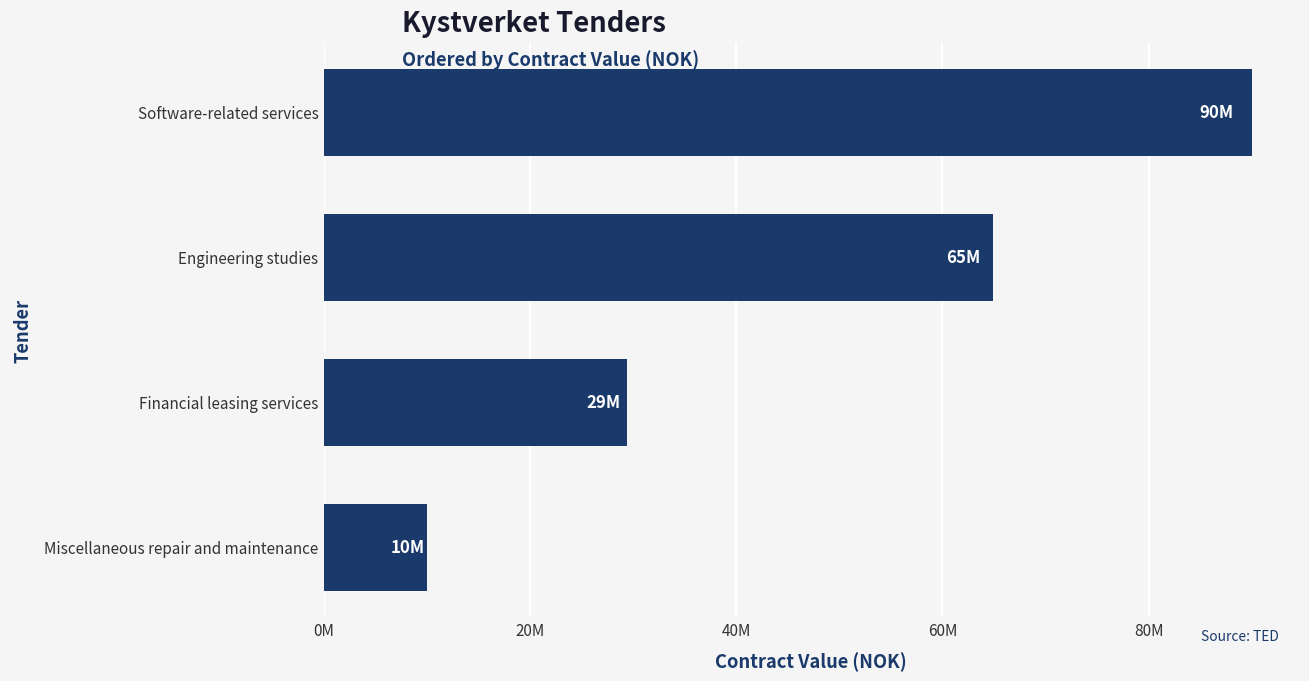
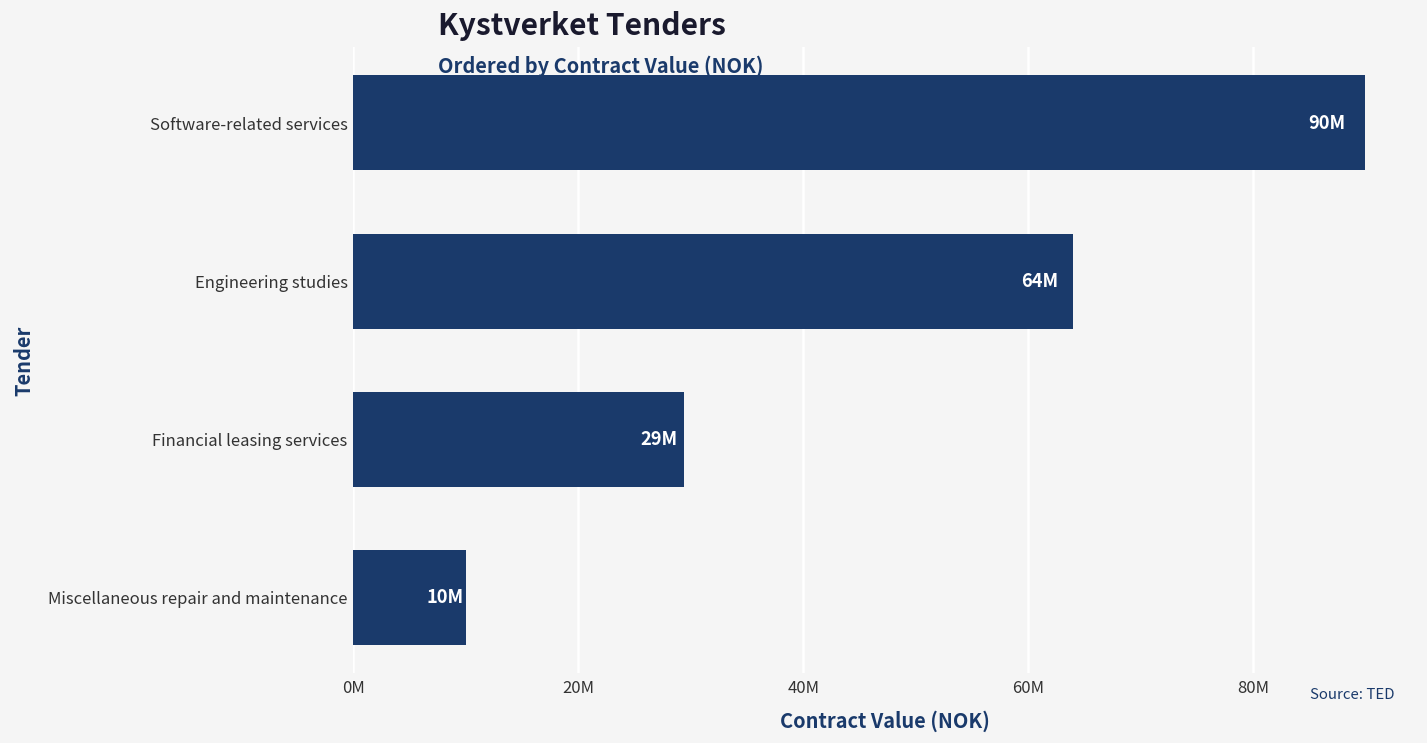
  {
    "Software-related services": "90M",
-   "Engineering studies": "65M",
+   "Engineering studies": "64M",
    "Financial leasing services": "29M",
    "Miscellaneous repair and maintenance": "10M"
  }
